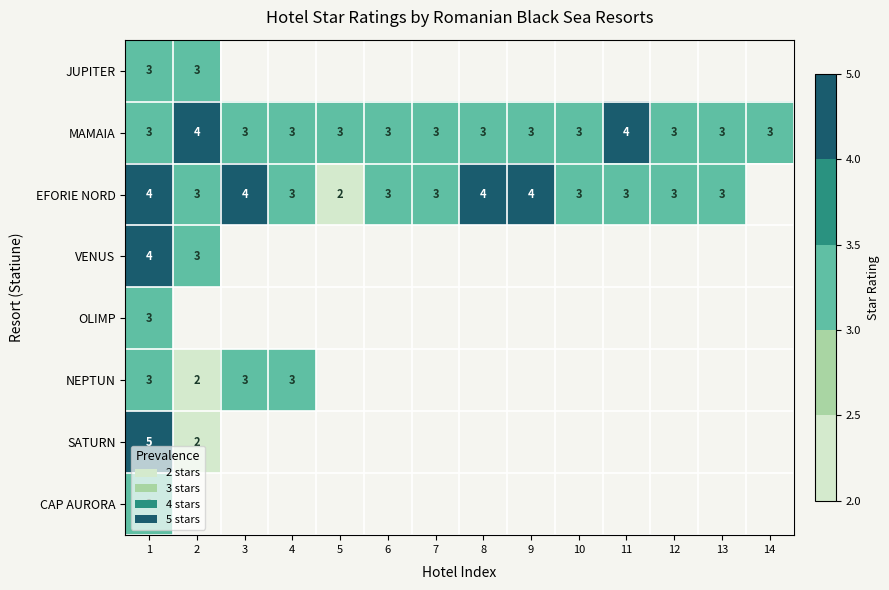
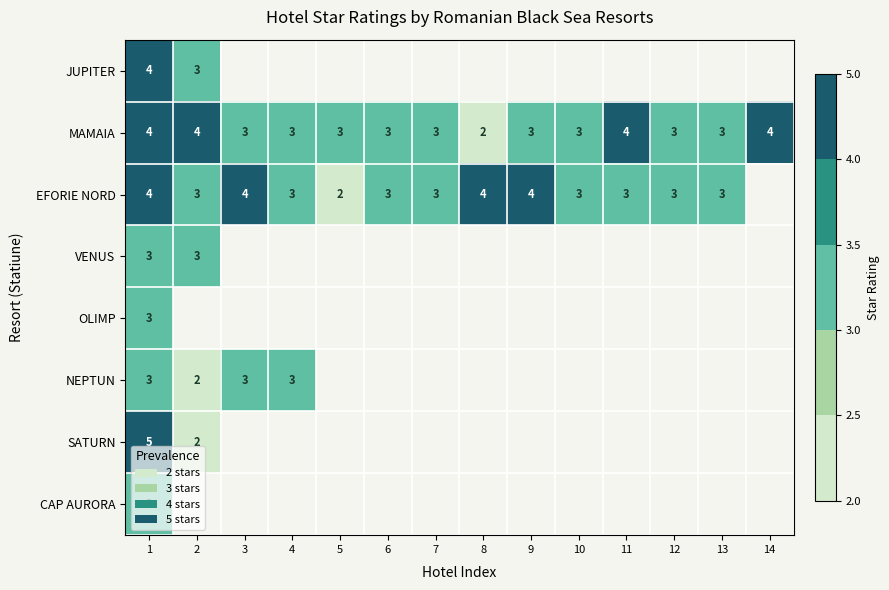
  {
    "JUPITER": {
-     "1": 3,
+     "1": 4,
      "2": 3
    },
    "MAMAIA": {
-     "1": 3,
+     "1": 4,
      "2": 4,
      "3": 3,
      "4": 3,
      "5": 3,
      "6": 3,
      "7": 3,
-     "8": 3,
+     "8": 2,
      "9": 3,
      "10": 3,
      "11": 4,
      "12": 3,
      "13": 3,
-     "14": 3
+     "14": 4
    },
    "EFORIE NORD": {
      "1": 4,
      "2": 3,
      "3": 4,
      "4": 3,
      "5": 2,
      "6": 3,
      "7": 3,
      "8": 4,
      "9": 4,
      "10": 3,
      "11": 3,
      "12": 3,
      "13": 3
    },
    "VENUS": {
-     "1": 4,
+     "1": 3,
      "2": 3
    },
    "OLIMP": {
      "1": 3
    },
    "NEPTUN": {
      "1": 3,
      "2": 2,
      "3": 3,
      "4": 3
    }
  }
